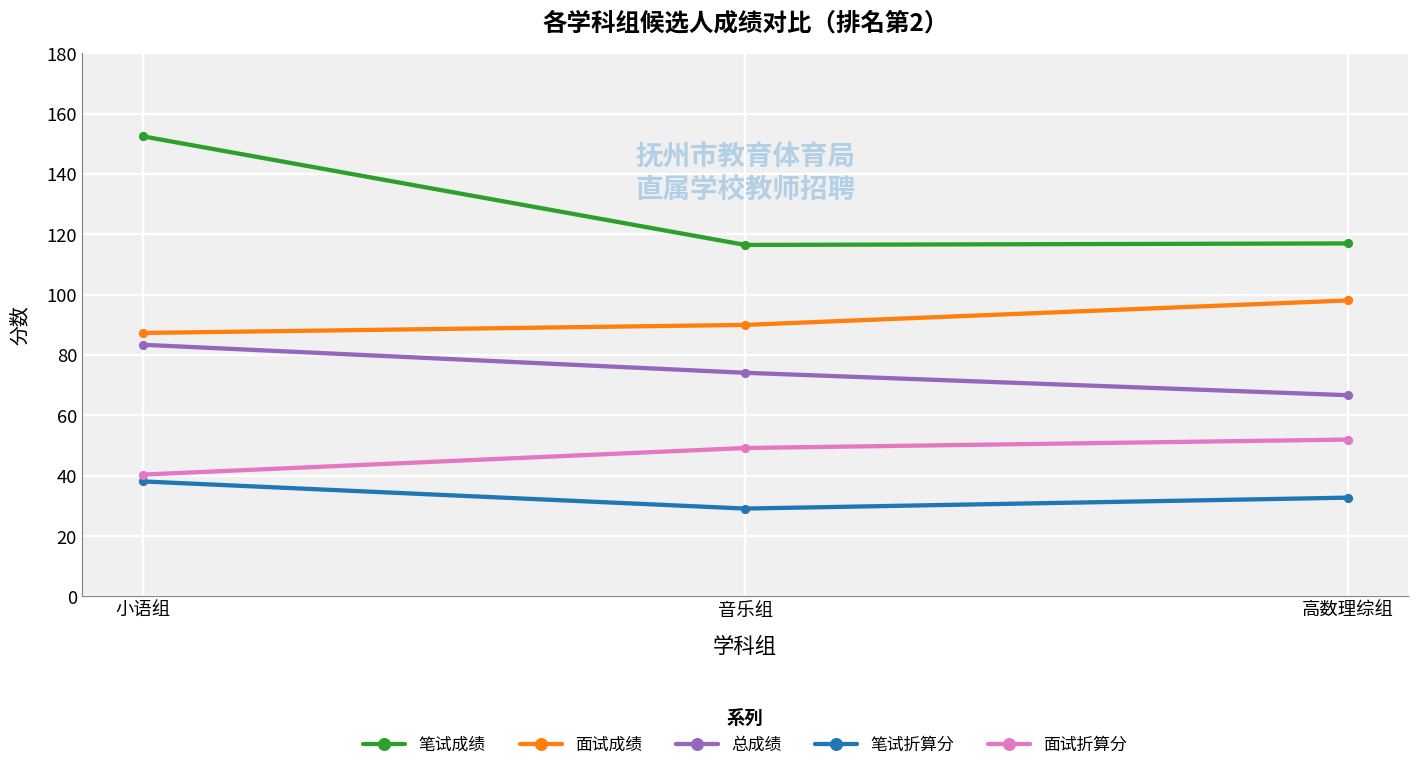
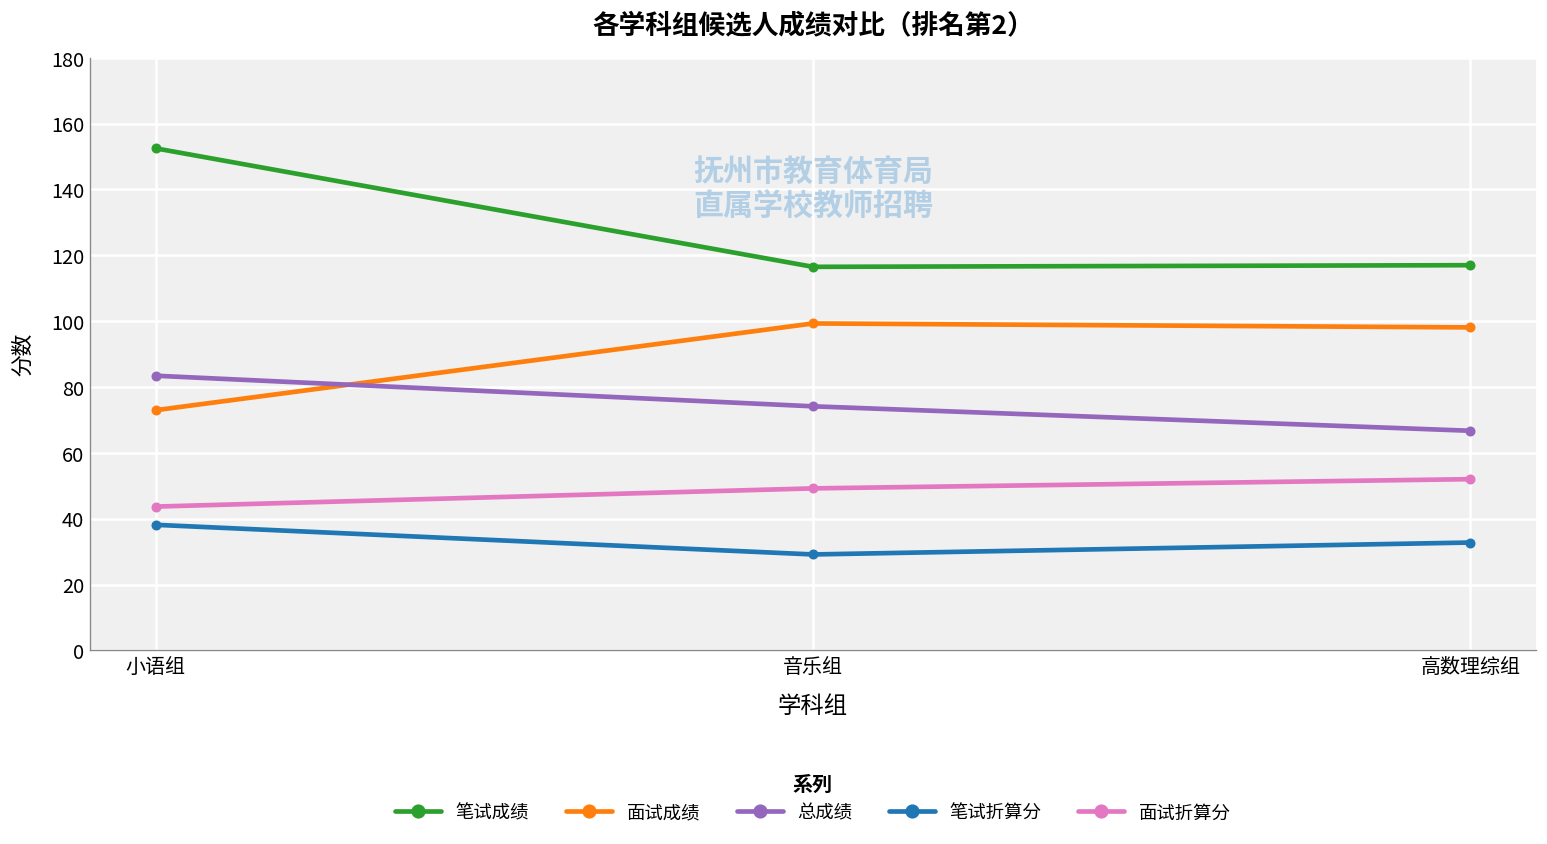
  {
    "笔试成绩": {
      "小语组": 153,
      "音乐组": 117,
      "高数理综组": 117
    },
    "面试成绩": {
-     "小语组": 87,
-     "音乐组": 90,
+     "小语组": 73,
+     "音乐组": 99,
      "高数理综组": 98
    },
    "总成绩": {
      "小语组": 83,
      "音乐组": 74,
      "高数理综组": 67
    },
    "笔试折算分": {
      "小语组": 38,
      "音乐组": 29,
      "高数理综组": 33
    },
    "面试折算分": {
-     "小语组": 40,
+     "小语组": 44,
      "音乐组": 49,
      "高数理综组": 52
    }
  }
